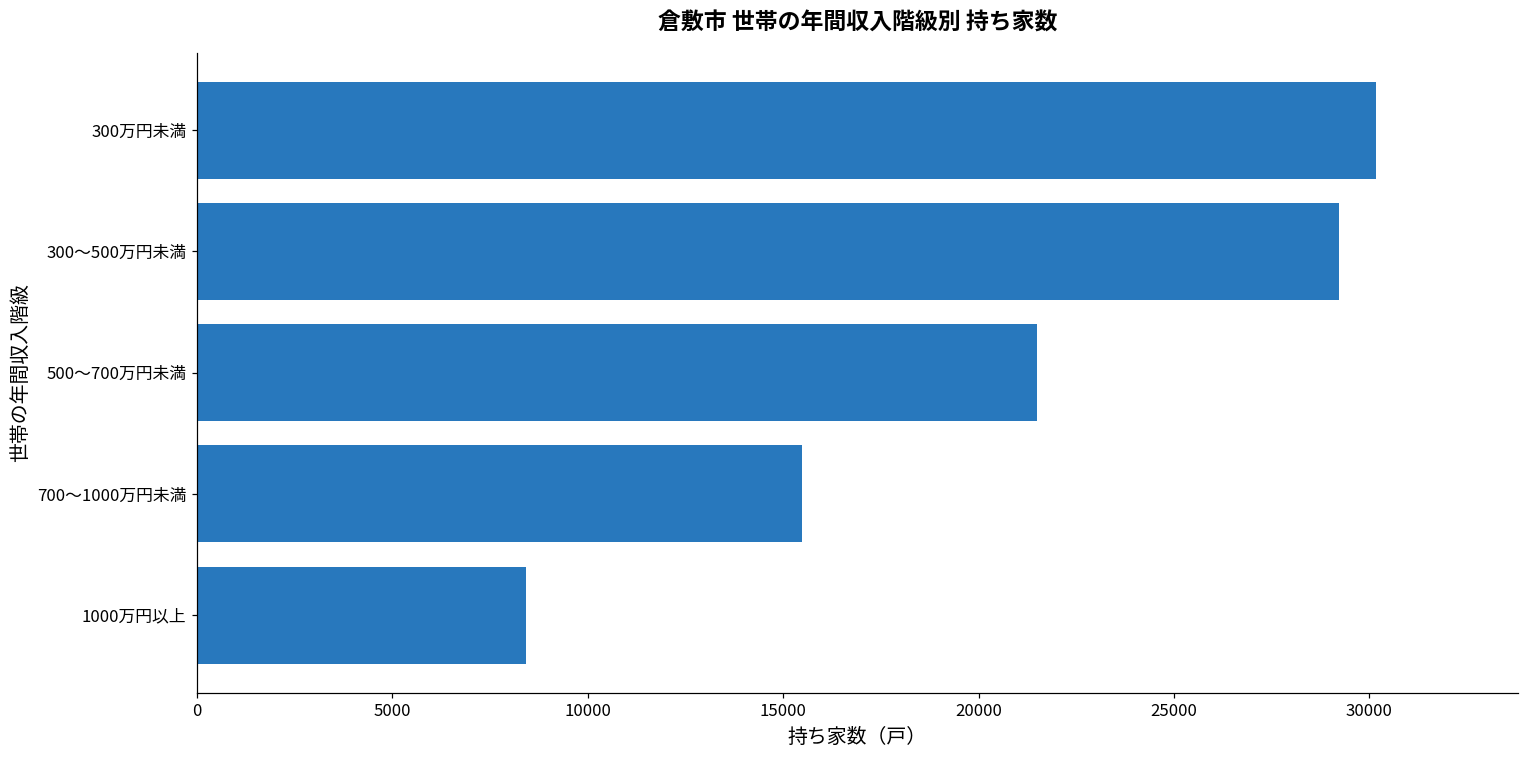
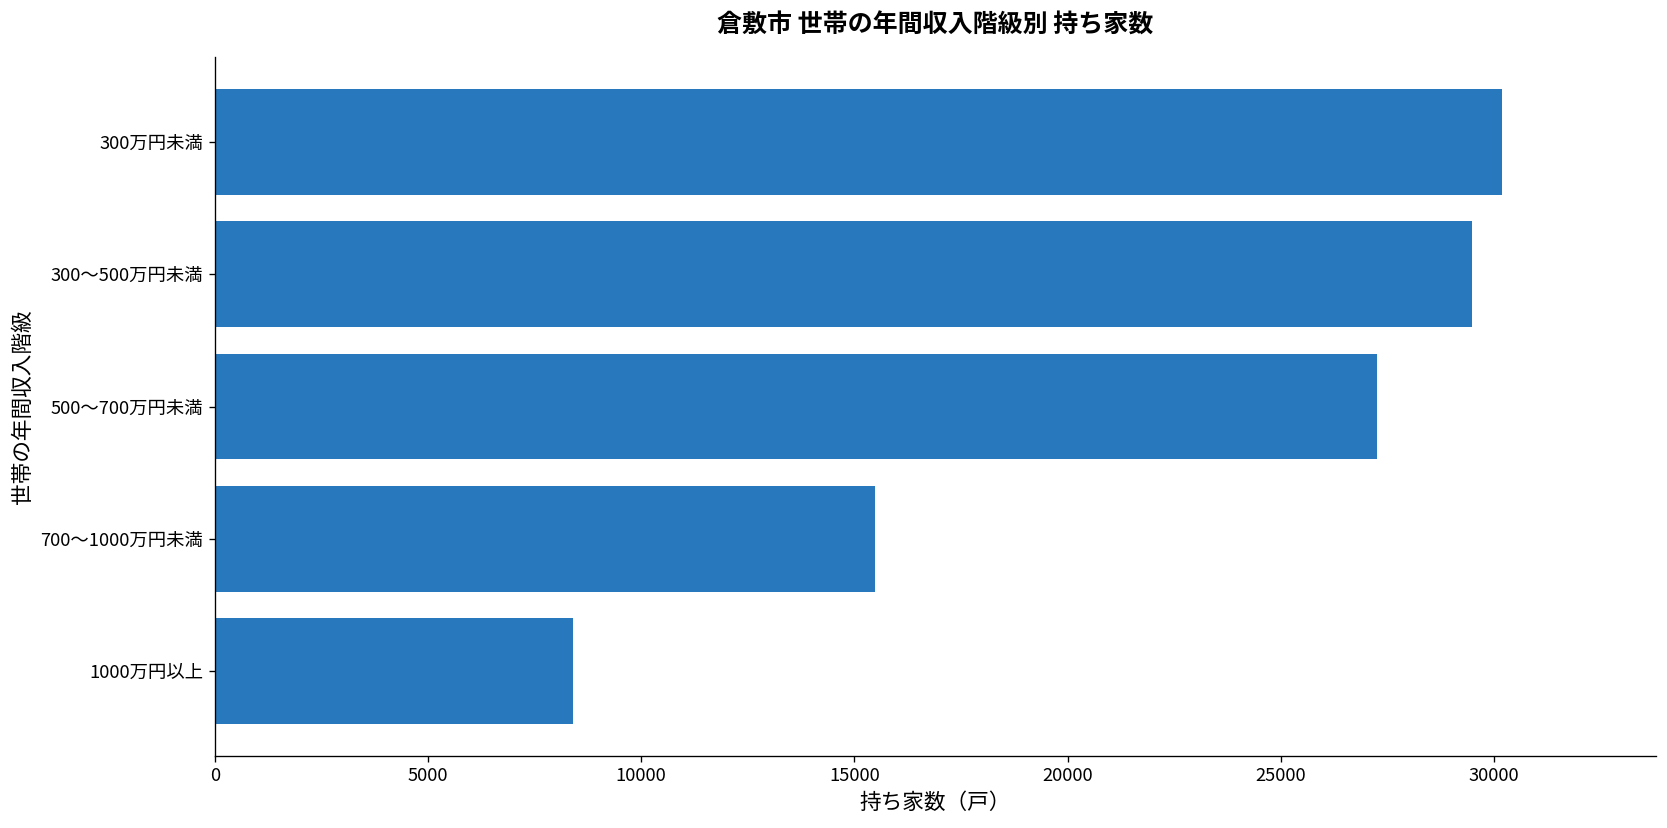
  {
    "300万円未満": 30200,
-   "300～500万円未満": 29200,
-   "500～700万円未満": 21500,
+   "300～500万円未満": 29500,
+   "500～700万円未満": 27300,
    "700～1000万円未満": 15500,
    "1000万円以上": 8400
  }
